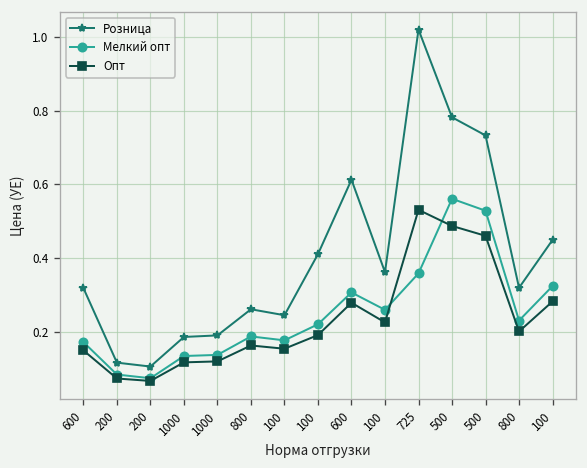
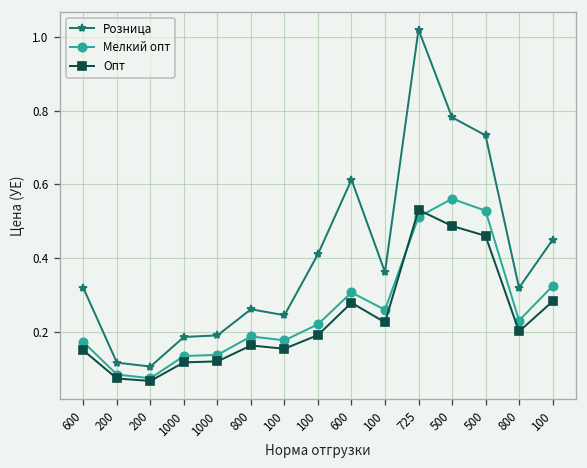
  {
    "Розница": {
      "725": 1.02
    },
    "Мелкий опт": {
-     "725": 0.36
+     "725": 0.51
    },
    "Опт": {
      "725": 0.53
    }
  }
